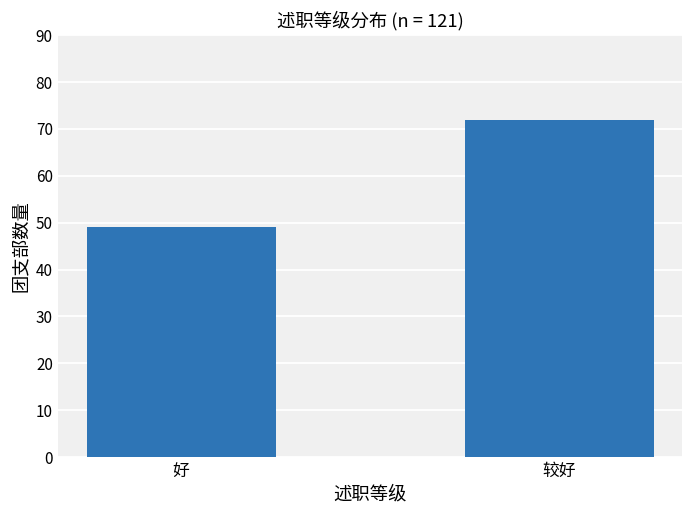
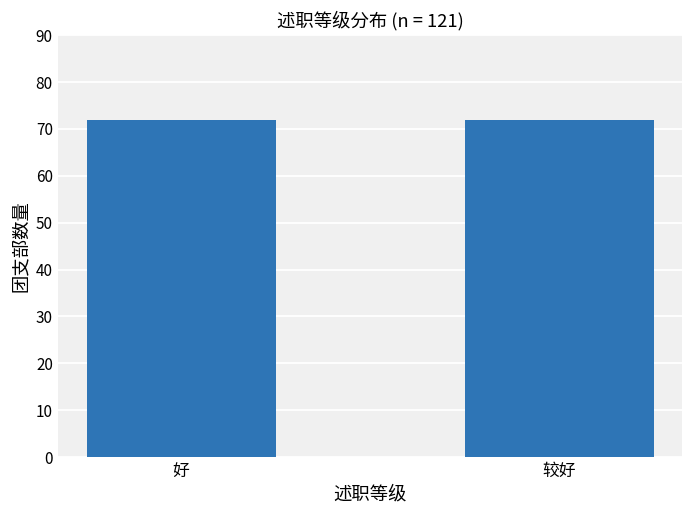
  {
-   "好": 49,
+   "好": 72,
    "较好": 72
  }
